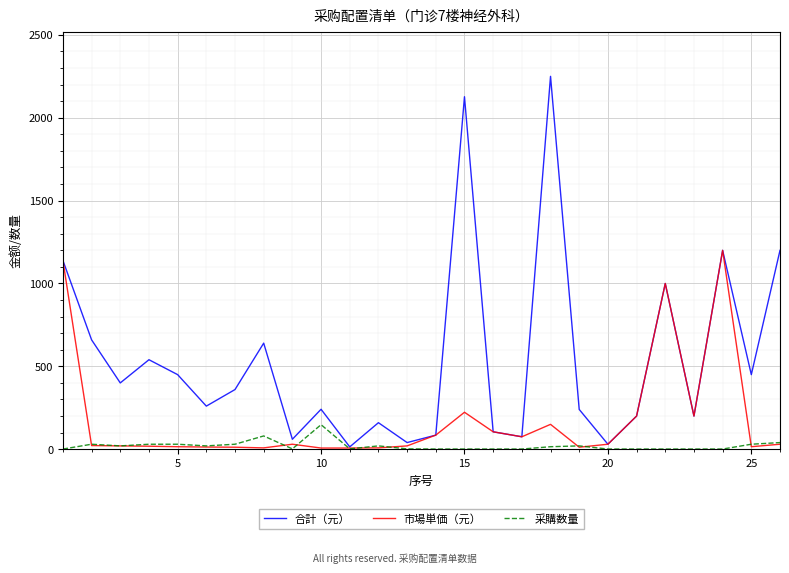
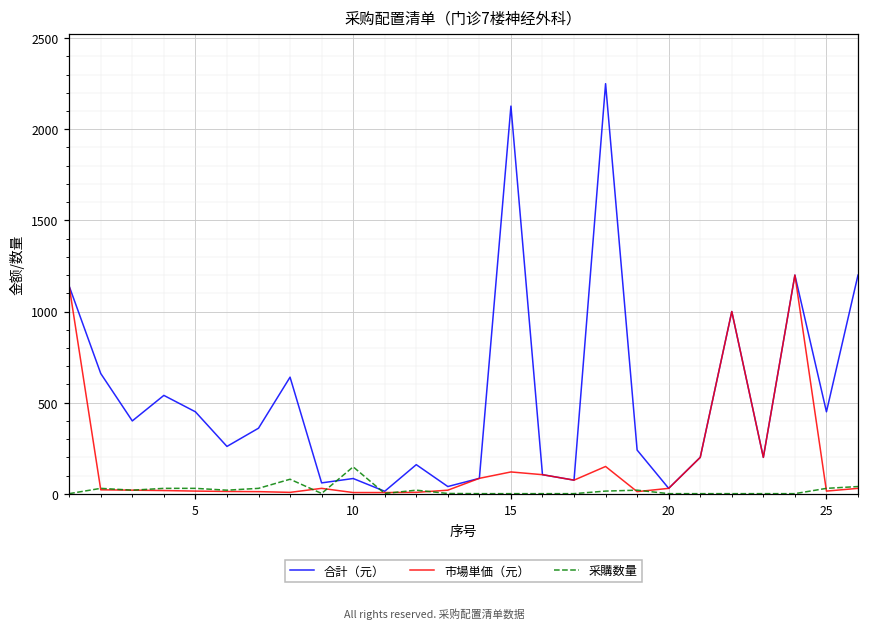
  {
    "合計（元）": {
      "5": 450,
-     "10": 240,
+     "10": 80,
      "15": 2130,
      "25": 450
    },
    "市場単価（元）": {
      "10": 10,
-     "15": 220
+     "15": 120
    },
    "采購数量": {
      "10": 150,
      "15": 0,
      "20": 0
    }
  }
